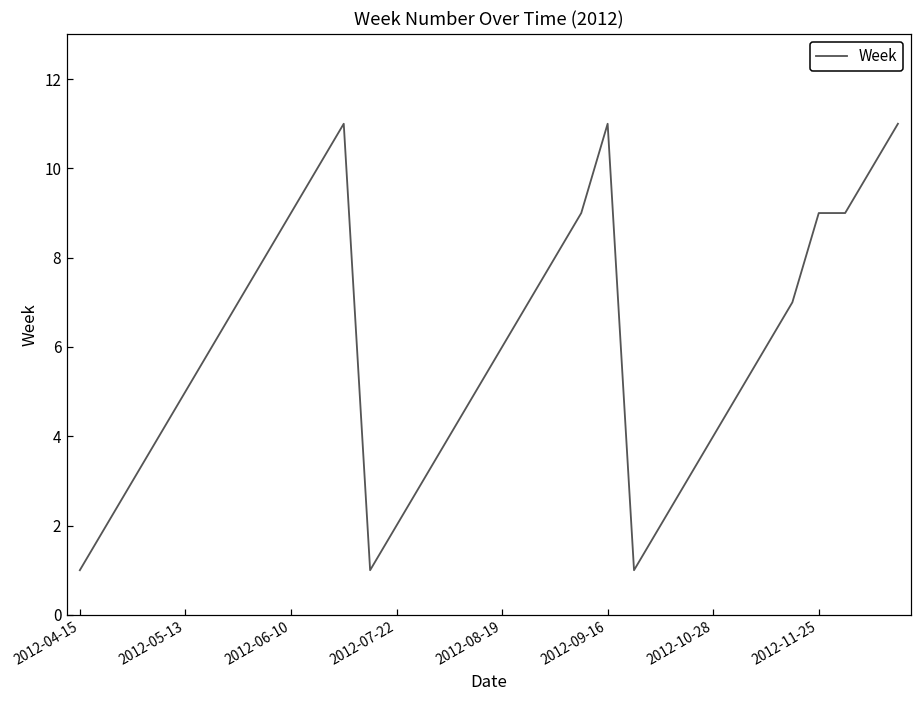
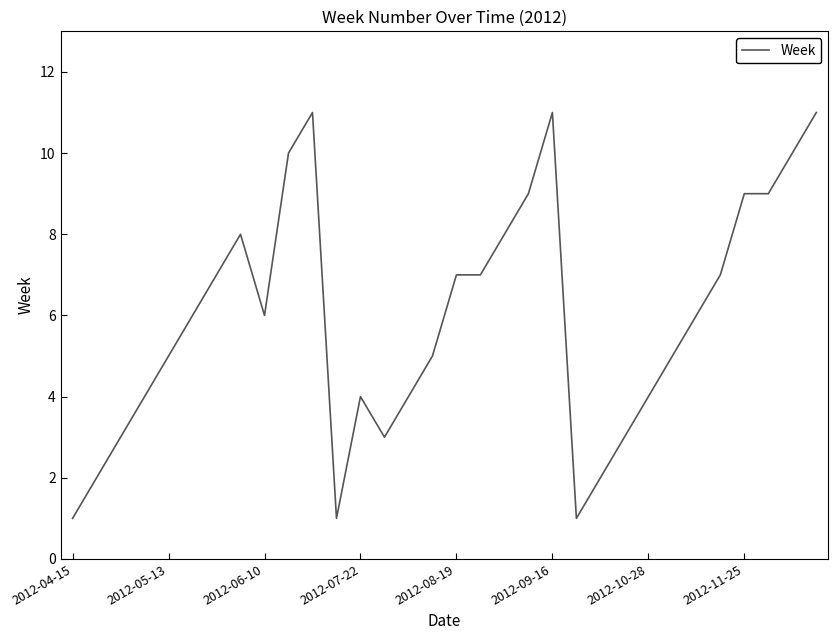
  {
    "2012-04-15": 1,
    "2012-05-13": 5,
-   "2012-06-10": 9,
-   "2012-07-22": 2,
-   "2012-08-19": 6,
+   "2012-06-10": 6,
+   "2012-07-22": 4,
+   "2012-08-19": 7,
    "2012-09-16": 11,
    "2012-10-28": 4,
    "2012-11-25": 9
  }
